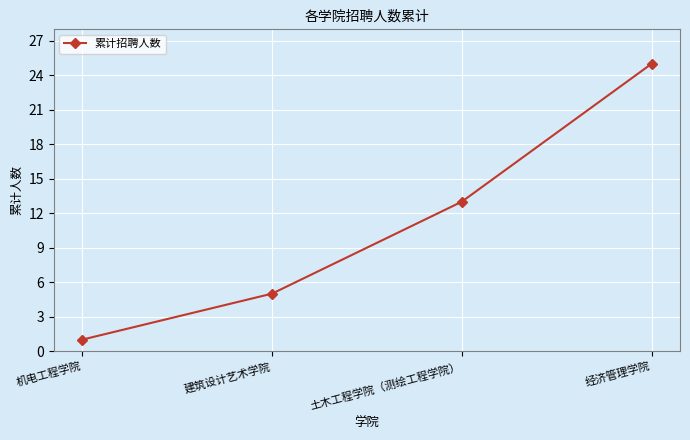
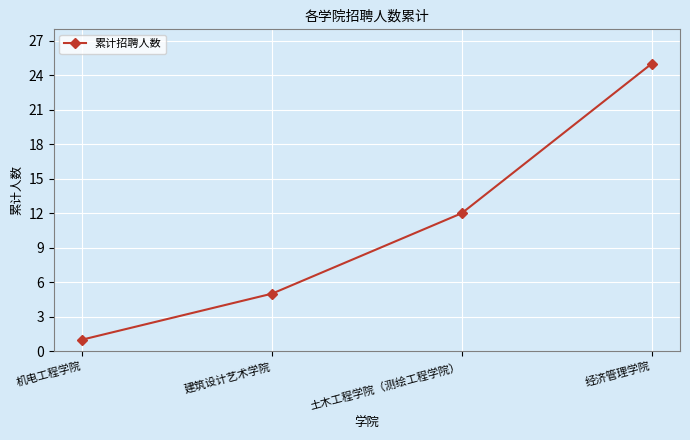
  {
    "机电工程学院": 1,
    "建筑设计艺术学院": 5,
-   "土木工程学院（测绘工程学院）": 13,
+   "土木工程学院（测绘工程学院）": 12,
    "经济管理学院": 25
  }
